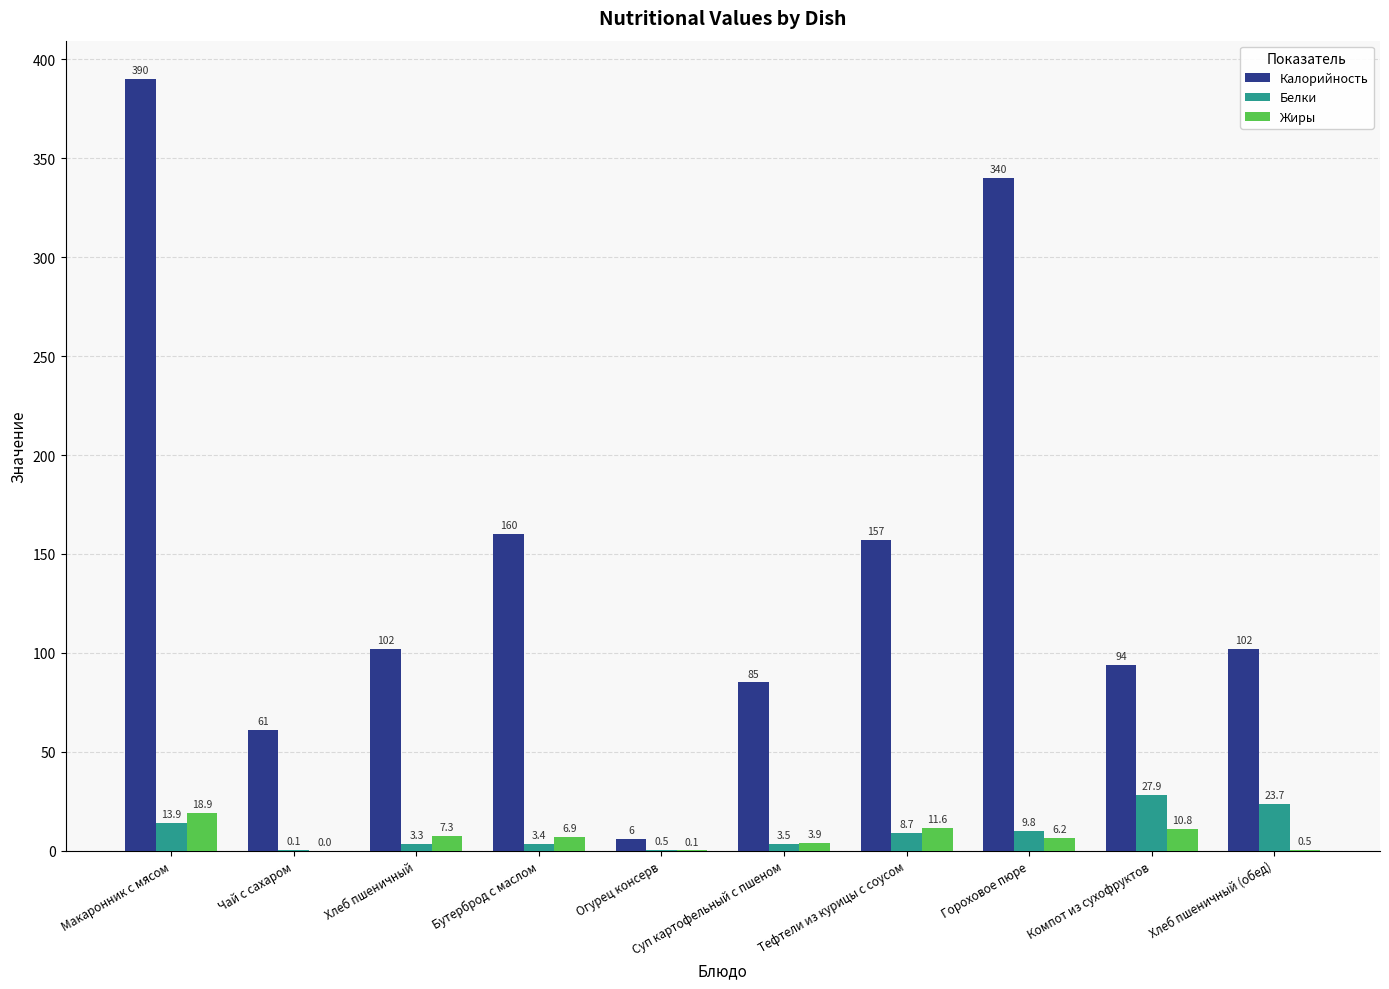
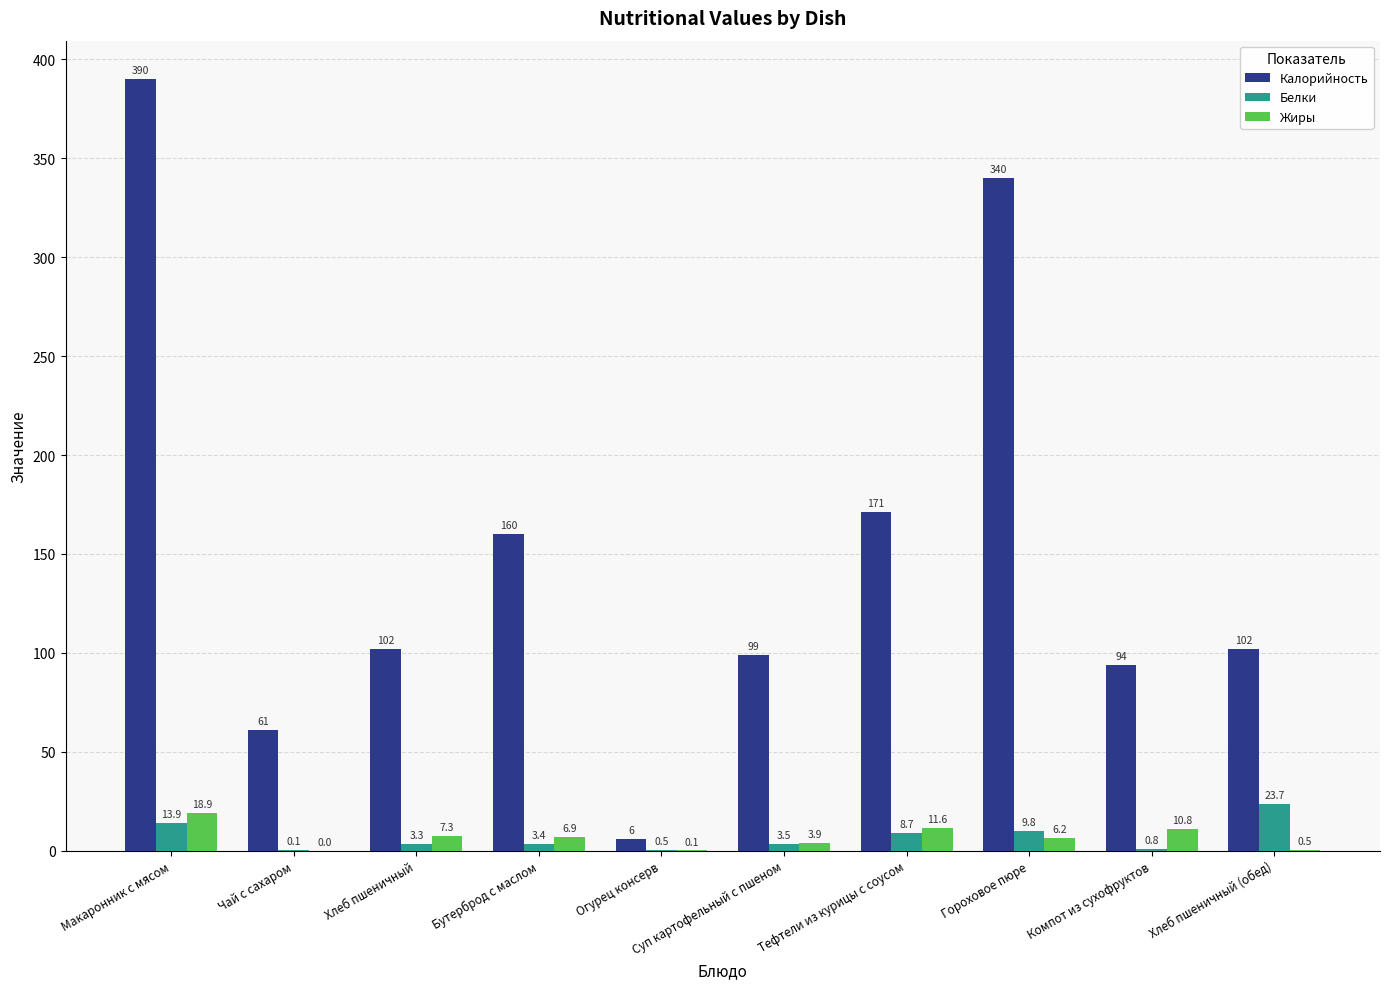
  {
    "Калорийность": {
      "Макаронник с мясом": 390,
      "Чай с сахаром": 61,
      "Хлеб пшеничный": 102,
      "Бутерброд с маслом": 160,
      "Огурец консерв": 6,
-     "Суп картофельный с пшеном": 85,
-     "Тефтели из курицы с соусом": 157,
+     "Суп картофельный с пшеном": 99,
+     "Тефтели из курицы с соусом": 171,
      "Гороховое пюре": 340,
      "Компот из сухофруктов": 94,
      "Хлеб пшеничный (обед)": 102
    },
    "Белки": {
      "Макаронник с мясом": 13.9,
      "Чай с сахаром": 0.1,
      "Хлеб пшеничный": 3.3,
      "Бутерброд с маслом": 3.4,
      "Огурец консерв": 0.5,
      "Суп картофельный с пшеном": 3.5,
      "Тефтели из курицы с соусом": 8.7,
      "Гороховое пюре": 9.8,
-     "Компот из сухофруктов": 27.9,
+     "Компот из сухофруктов": 0.8,
      "Хлеб пшеничный (обед)": 23.7
    },
    "Жиры": {
      "Макаронник с мясом": 18.9,
      "Чай с сахаром": 0.0,
      "Хлеб пшеничный": 7.3,
      "Бутерброд с маслом": 6.9,
      "Огурец консерв": 0.1,
      "Суп картофельный с пшеном": 3.9,
      "Тефтели из курицы с соусом": 11.6,
      "Гороховое пюре": 6.2,
      "Компот из сухофруктов": 10.8,
      "Хлеб пшеничный (обед)": 0.5
    }
  }
